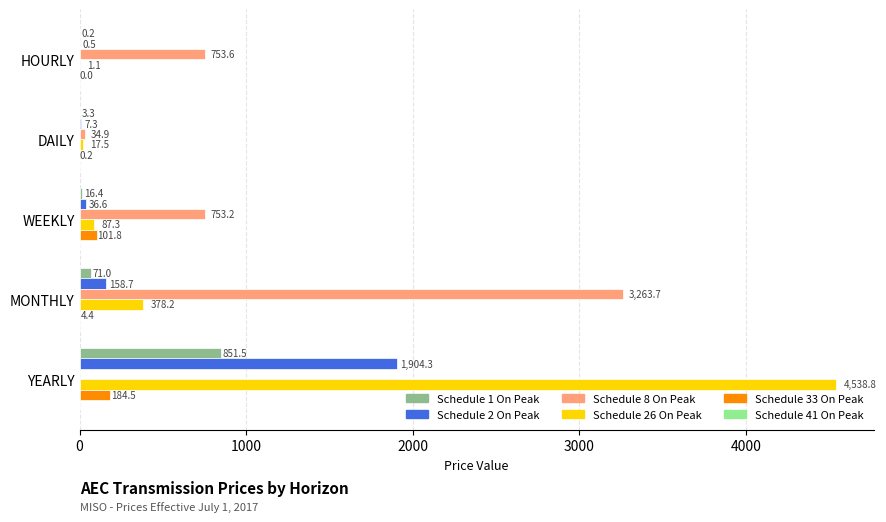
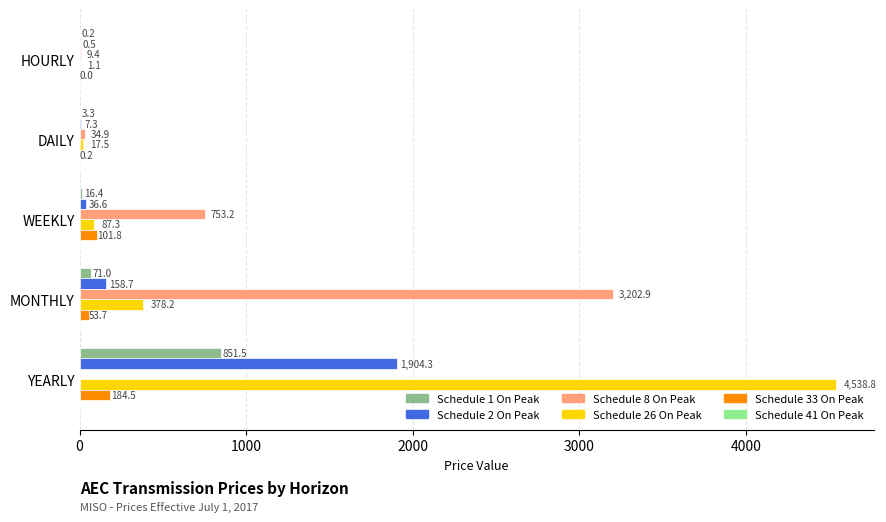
  {
    "Schedule 2 On Peak": {
      "HOURLY": "0.5",
      "DAILY": "7.3",
      "WEEKLY": "36.6",
      "MONTHLY": "158.7",
      "YEARLY": "1,904.3"
    },
    "Schedule 8 On Peak": {
-     "HOURLY": "753.6",
+     "HOURLY": "9.4",
      "DAILY": "34.9",
      "WEEKLY": "753.2",
-     "MONTHLY": "3,263.7"
+     "MONTHLY": "3,202.9"
    },
    "Schedule 26 On Peak": {
      "HOURLY": "1.1",
      "DAILY": "17.5",
      "WEEKLY": "87.3",
      "MONTHLY": "378.2",
      "YEARLY": "4,538.8"
    },
    "Schedule 33 On Peak": {
      "HOURLY": "0.0",
      "DAILY": "0.2",
      "WEEKLY": "101.8",
-     "MONTHLY": "4.4",
+     "MONTHLY": "53.7",
      "YEARLY": "184.5"
    }
  }
